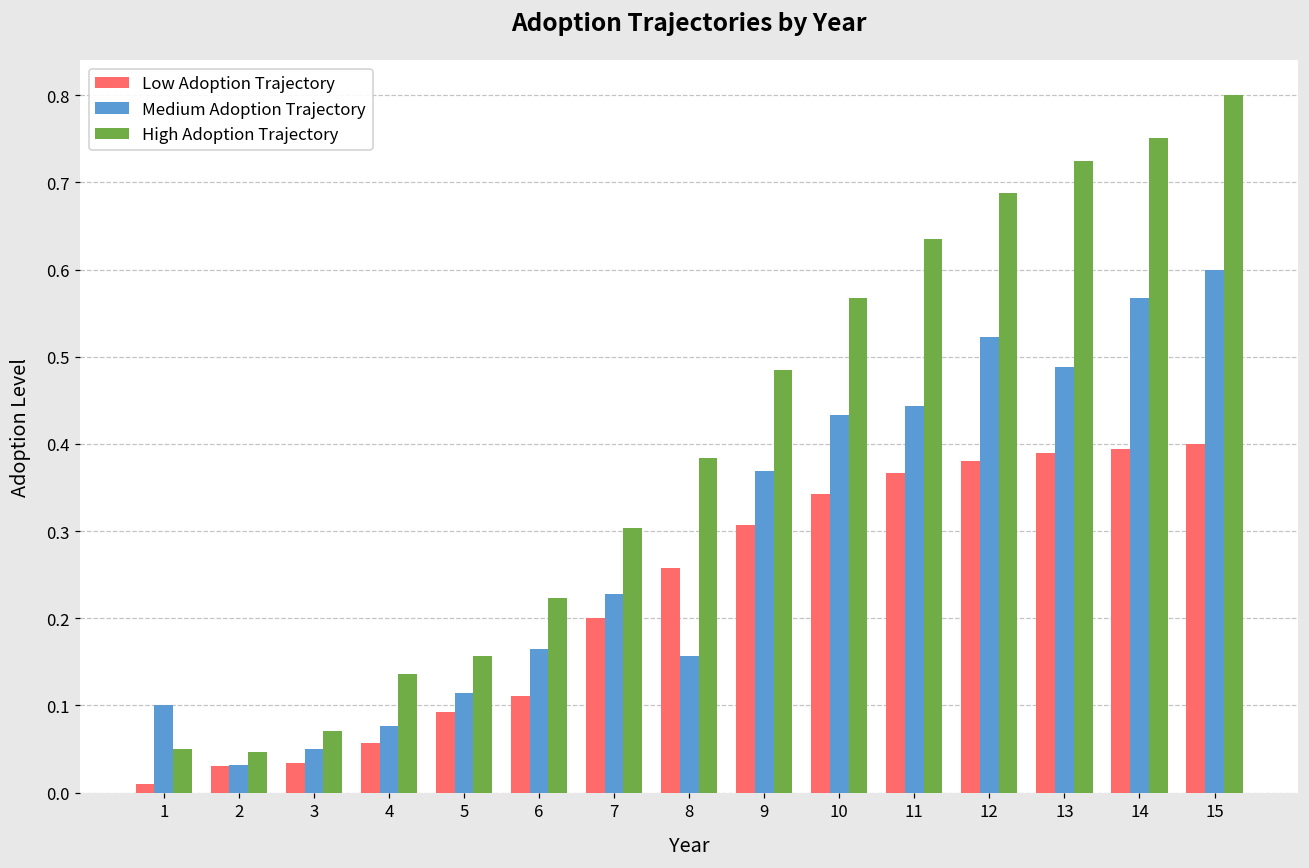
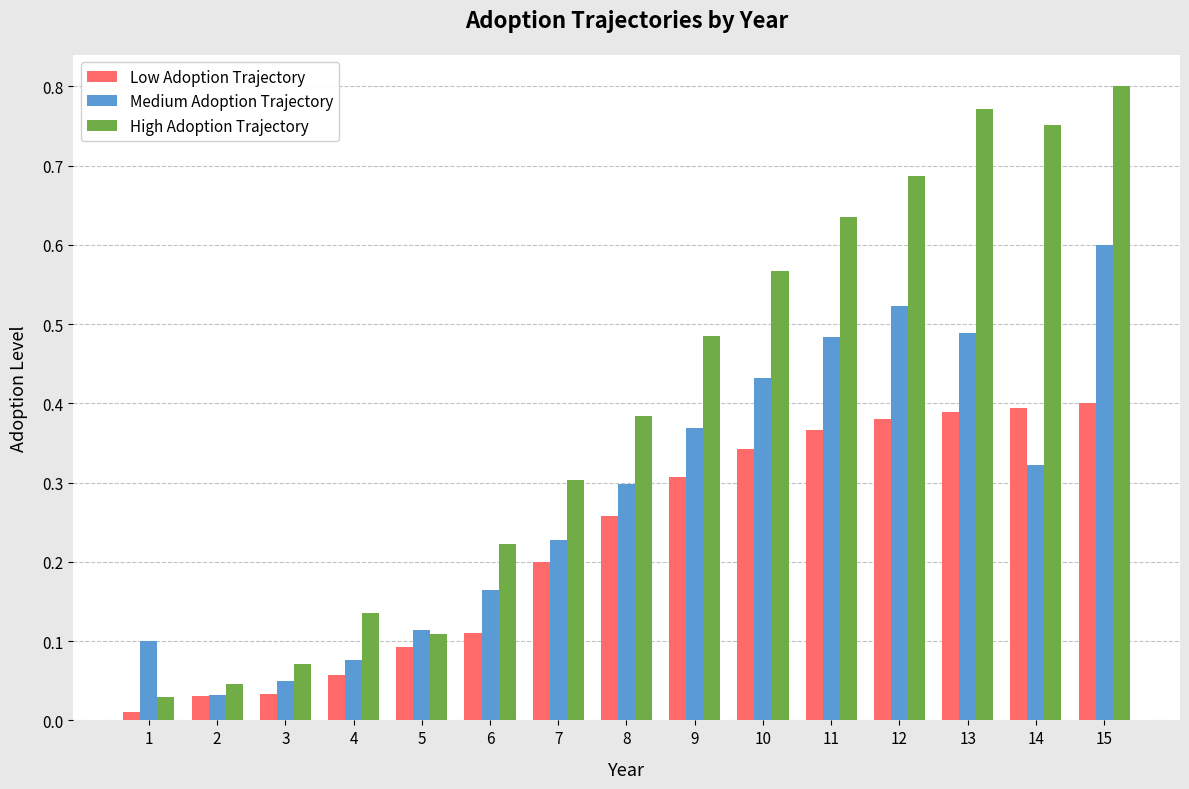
  {
    "Low Adoption Trajectory": {
      "1": 0.01,
      "2": 0.03,
      "3": 0.03,
      "4": 0.06,
      "5": 0.09,
      "6": 0.11,
      "7": 0.20,
      "8": 0.26,
      "9": 0.31,
      "10": 0.34,
      "11": 0.37,
      "12": 0.38,
      "13": 0.39,
      "14": 0.39,
      "15": 0.40
    },
    "Medium Adoption Trajectory": {
      "1": 0.10,
      "2": 0.03,
      "3": 0.05,
      "4": 0.08,
      "5": 0.11,
      "6": 0.16,
      "7": 0.23,
-     "8": 0.16,
+     "8": 0.30,
      "9": 0.37,
      "10": 0.43,
-     "11": 0.44,
+     "11": 0.48,
      "12": 0.52,
      "13": 0.49,
-     "14": 0.57,
+     "14": 0.32,
      "15": 0.60
    },
    "High Adoption Trajectory": {
-     "1": 0.05,
+     "1": 0.03,
      "2": 0.05,
      "3": 0.07,
      "4": 0.14,
-     "5": 0.16,
+     "5": 0.11,
      "6": 0.22,
      "7": 0.30,
      "8": 0.38,
      "9": 0.48,
      "10": 0.57,
      "11": 0.64,
      "12": 0.69,
-     "13": 0.73,
+     "13": 0.77,
      "14": 0.75,
      "15": 0.80
    }
  }
